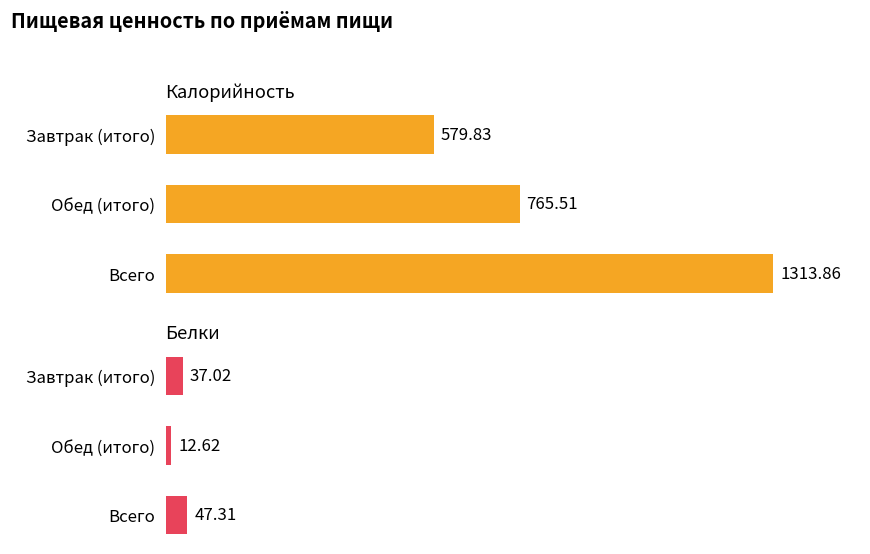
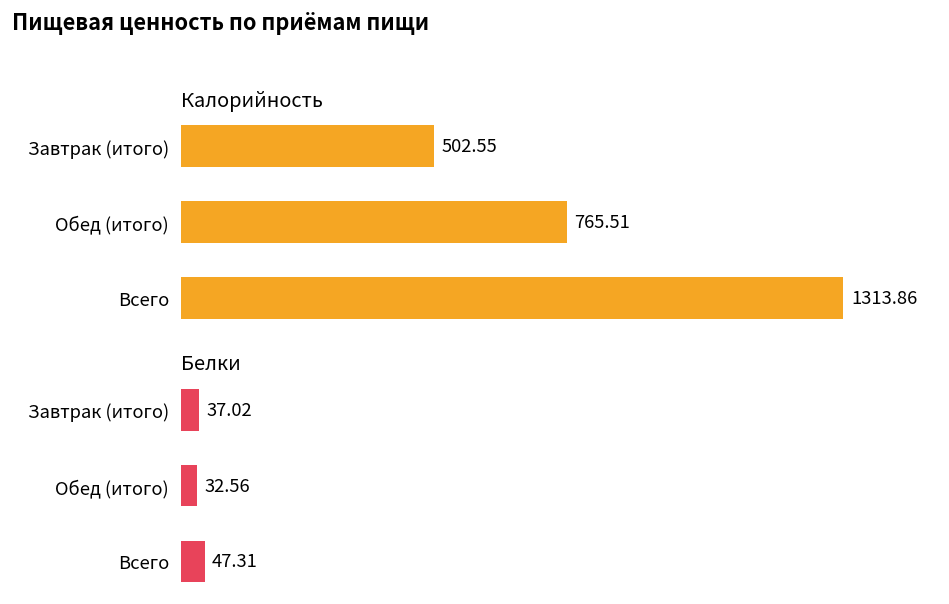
  {
    "Калорийность": {
-     "Завтрак (итого)": 579.83,
+     "Завтрак (итого)": 502.55,
      "Обед (итого)": 765.51,
      "Всего": 1313.86
    },
    "Белки": {
      "Завтрак (итого)": 37.02,
-     "Обед (итого)": 12.62,
+     "Обед (итого)": 32.56,
      "Всего": 47.31
    }
  }
